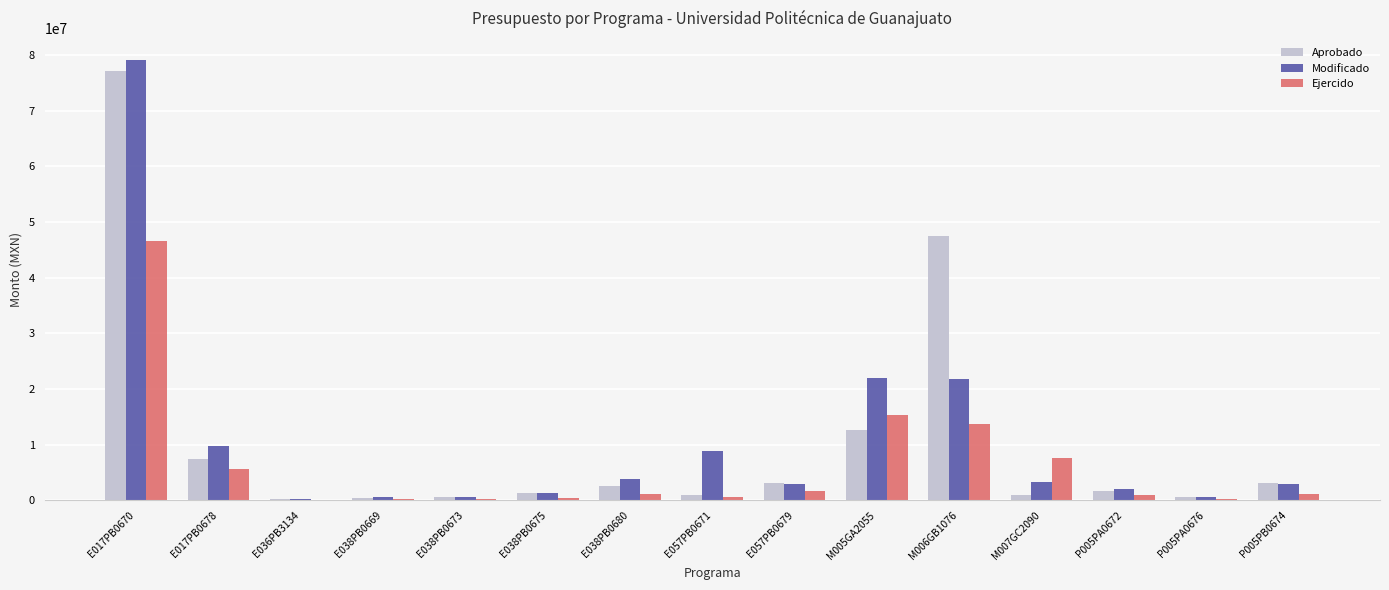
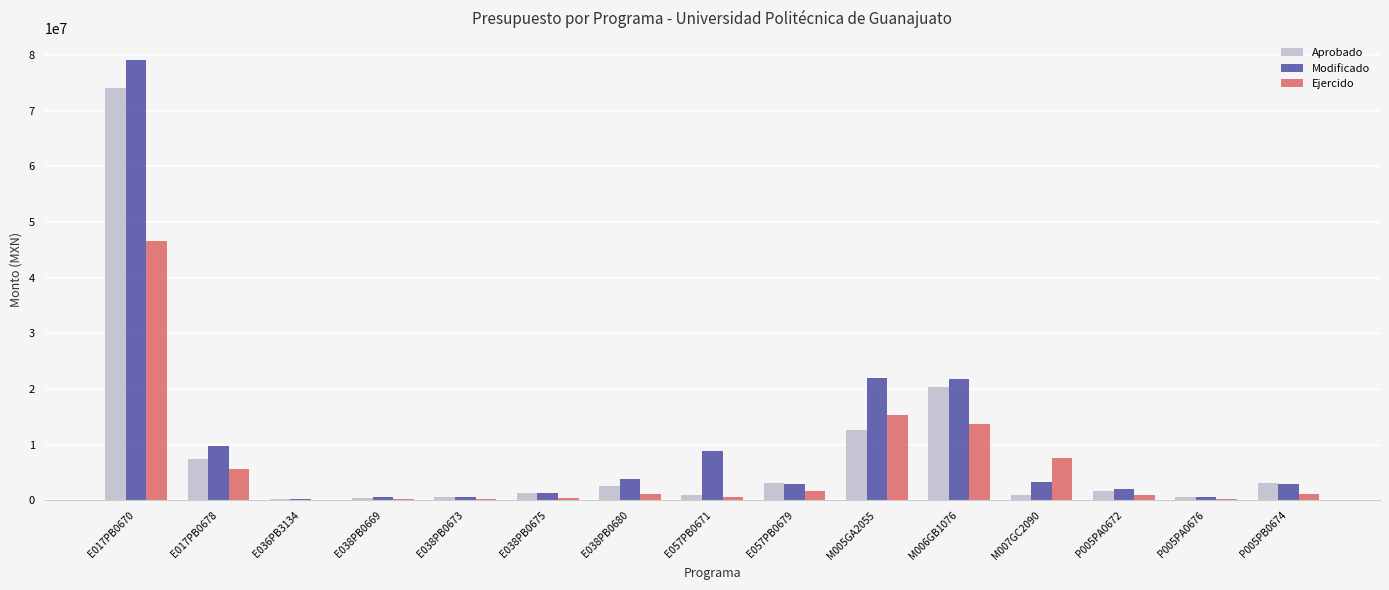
  {
    "Aprobado": {
-     "E017PB0670": 77000000,
+     "E017PB0670": 74000000,
      "E017PB0678": 7000000,
      "E038PB0669": 0,
      "E038PB0673": 1000000,
      "E038PB0675": 1000000,
      "E038PB0680": 3000000,
      "E057PB0671": 1000000,
      "E057PB0679": 3000000,
      "M005GA2055": 13000000,
-     "M006GB1076": 47000000,
+     "M006GB1076": 20000000,
      "M007GC2090": 1000000,
      "P005PA0672": 2000000,
      "P005PA0676": 1000000,
      "P005PB0674": 3000000
    },
    "Modificado": {
      "E017PB0670": 79000000,
      "E017PB0678": 10000000,
      "E038PB0669": 1000000,
      "E038PB0673": 1000000,
      "E038PB0675": 1000000,
      "E038PB0680": 4000000,
      "E057PB0671": 9000000,
      "E057PB0679": 3000000,
      "M005GA2055": 22000000,
      "M006GB1076": 22000000,
      "M007GC2090": 3000000,
      "P005PA0672": 2000000,
      "P005PA0676": 1000000,
      "P005PB0674": 3000000
    },
    "Ejercido": {
      "E017PB0670": 47000000,
      "E017PB0678": 6000000,
      "E038PB0680": 1000000,
      "E057PB0671": 1000000,
      "E057PB0679": 2000000,
      "M005GA2055": 15000000,
      "M006GB1076": 14000000,
      "M007GC2090": 8000000,
      "P005PA0672": 1000000,
      "P005PB0674": 1000000
    }
  }
